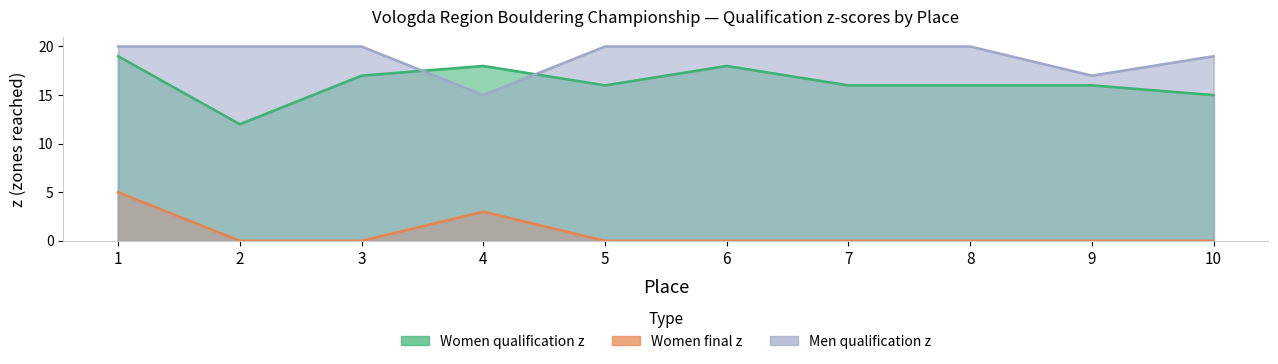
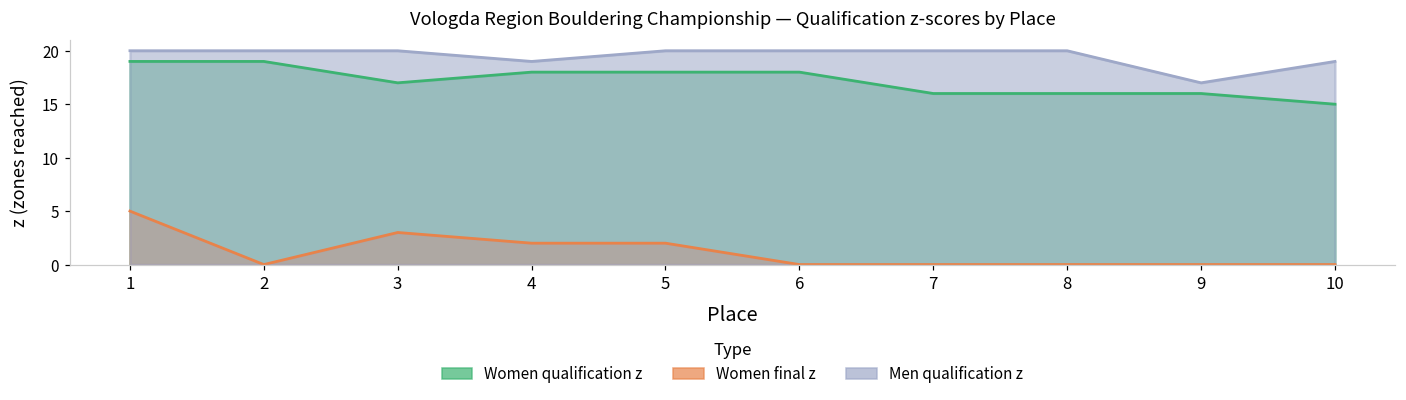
  {
    "Women qualification z": {
      "1": 19,
-     "2": 12,
+     "2": 19,
      "3": 17,
      "4": 18,
-     "5": 16,
+     "5": 18,
      "6": 18,
      "7": 16,
      "8": 16,
      "9": 16,
      "10": 15
    },
    "Women final z": {
      "1": 5,
      "2": 0,
-     "3": 0,
-     "4": 3,
-     "5": 0,
+     "3": 3,
+     "4": 2,
+     "5": 2,
      "6": 0,
      "7": 0,
      "8": 0,
      "9": 0,
      "10": 0
    },
    "Men qualification z": {
      "1": 20,
      "2": 20,
      "3": 20,
-     "4": 15,
+     "4": 19,
      "5": 20,
      "6": 20,
      "7": 20,
      "8": 20,
      "9": 17,
      "10": 19
    }
  }
